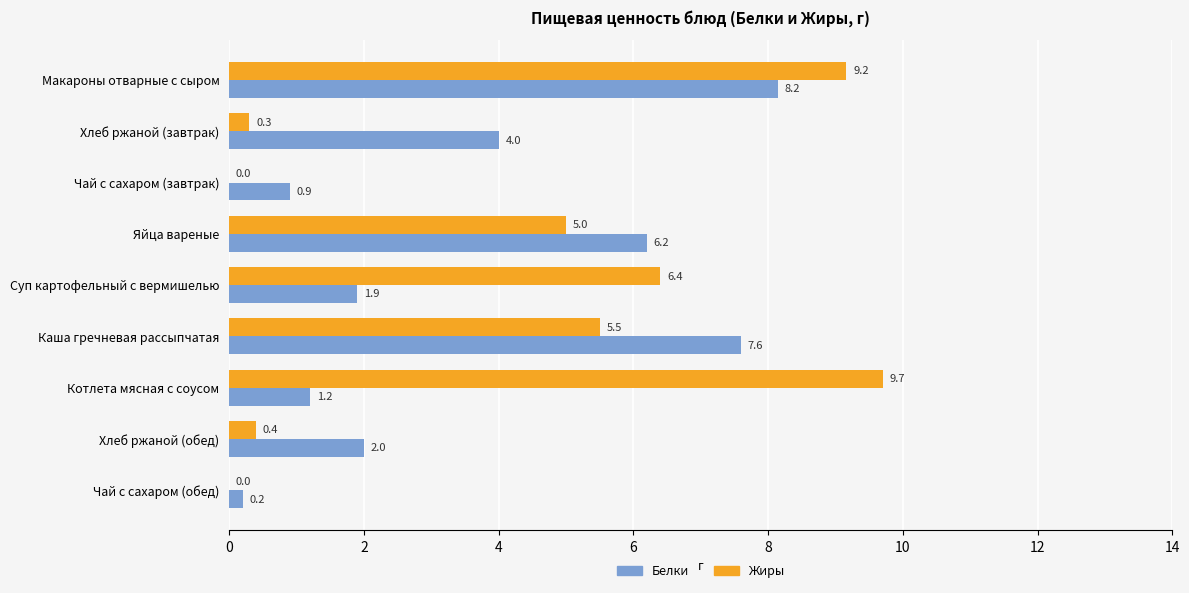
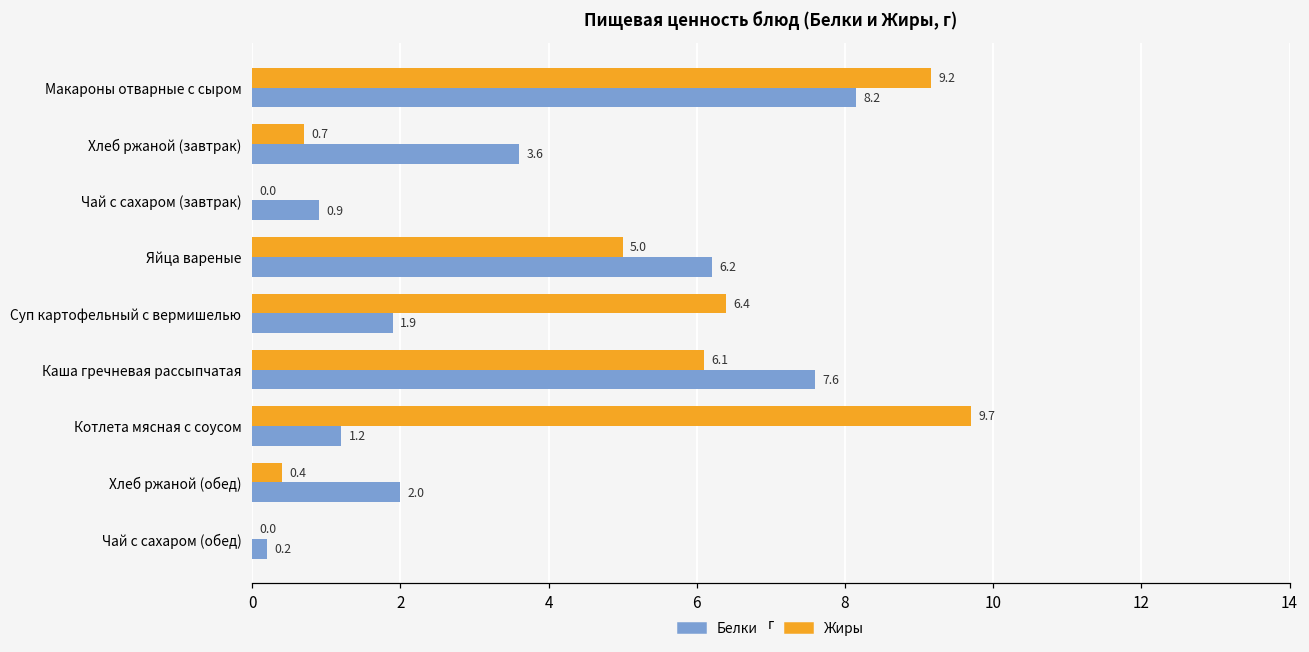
  {
    "Белки": {
      "Макароны отварные с сыром": 8.2,
-     "Хлеб ржаной (завтрак)": 4.0,
+     "Хлеб ржаной (завтрак)": 3.6,
      "Чай с сахаром (завтрак)": 0.9,
      "Яйца вареные": 6.2,
      "Суп картофельный с вермишелью": 1.9,
      "Каша гречневая рассыпчатая": 7.6,
      "Котлета мясная с соусом": 1.2,
      "Хлеб ржаной (обед)": 2.0,
      "Чай с сахаром (обед)": 0.2
    },
    "Жиры": {
      "Макароны отварные с сыром": 9.2,
-     "Хлеб ржаной (завтрак)": 0.3,
+     "Хлеб ржаной (завтрак)": 0.7,
      "Чай с сахаром (завтрак)": 0.0,
      "Яйца вареные": 5.0,
      "Суп картофельный с вермишелью": 6.4,
-     "Каша гречневая рассыпчатая": 5.5,
+     "Каша гречневая рассыпчатая": 6.1,
      "Котлета мясная с соусом": 9.7,
      "Хлеб ржаной (обед)": 0.4,
      "Чай с сахаром (обед)": 0.0
    }
  }
